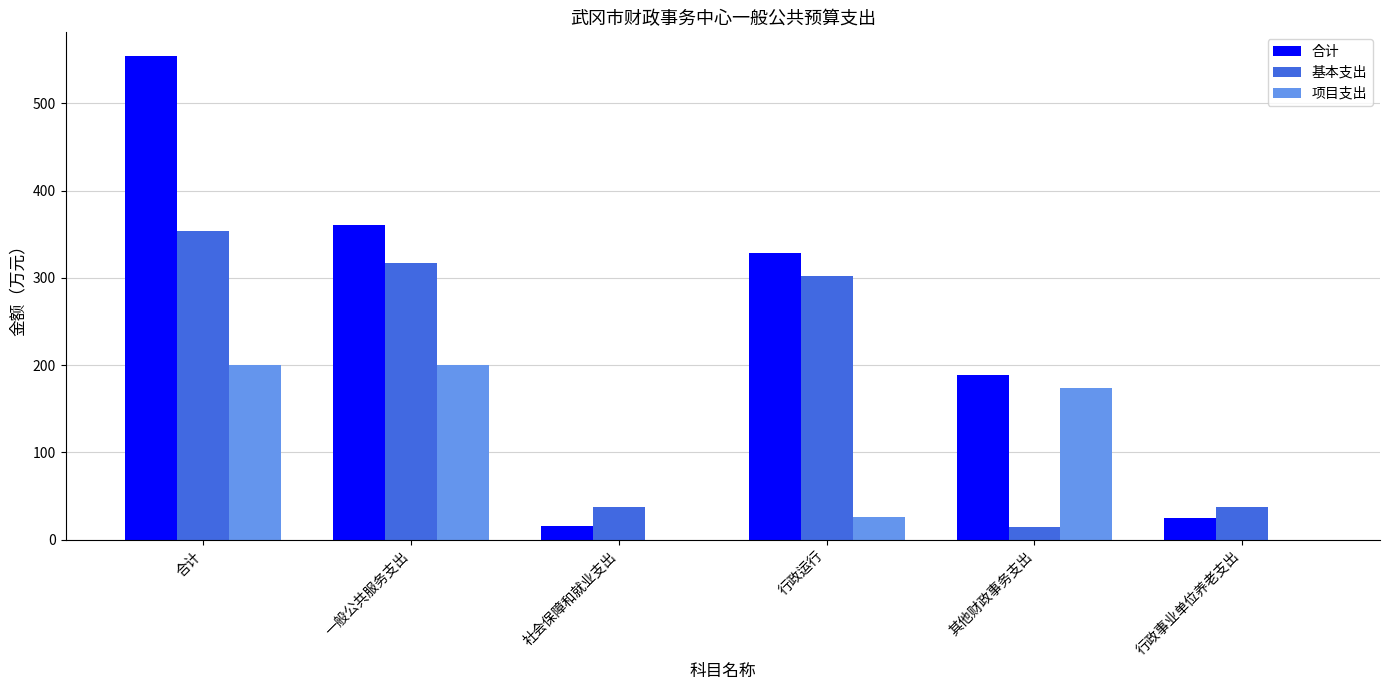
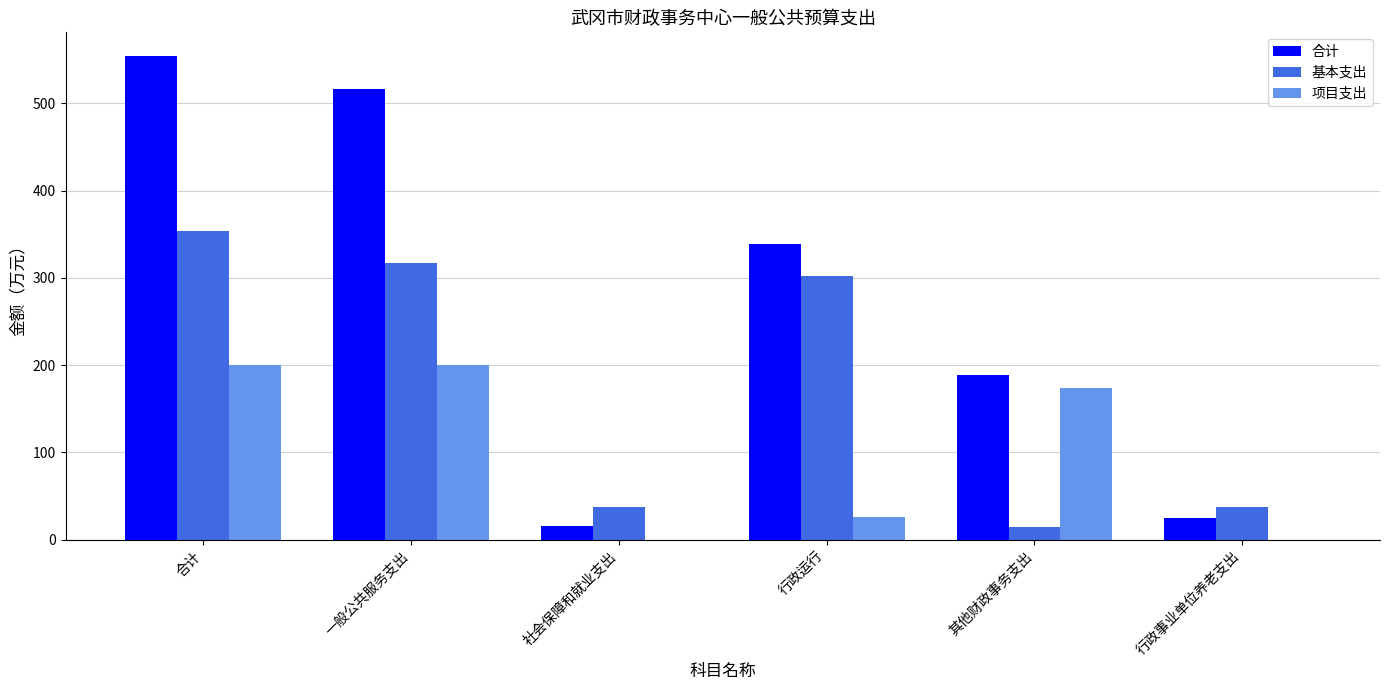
  {
    "合计": {
      "合计": 550,
-     "一般公共服务支出": 360,
+     "一般公共服务支出": 520,
      "社会保障和就业支出": 20,
-     "行政运行": 330,
+     "行政运行": 340,
      "其他财政事务支出": 190,
      "行政事业单位养老支出": 20
    }
  }
